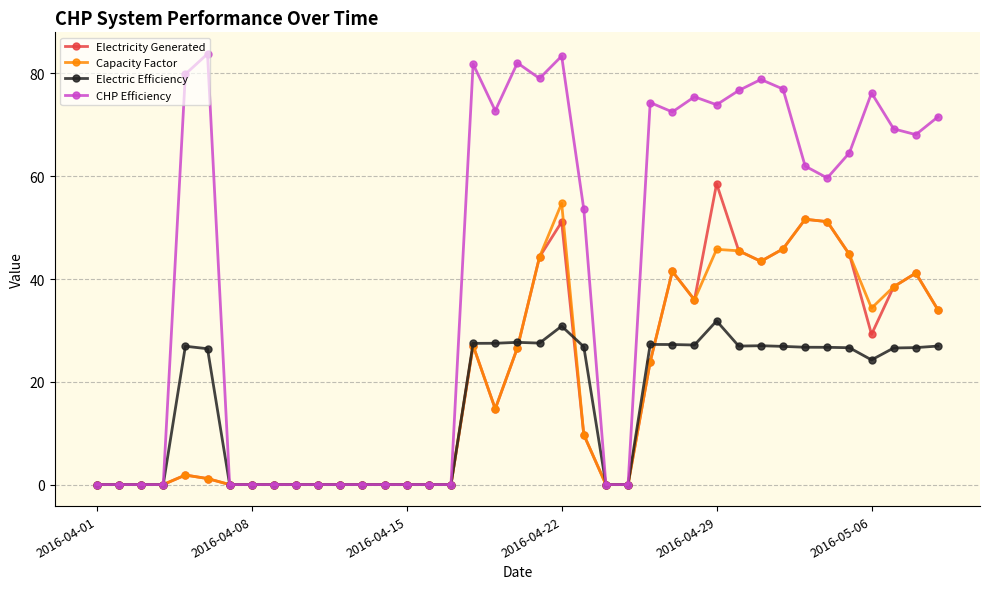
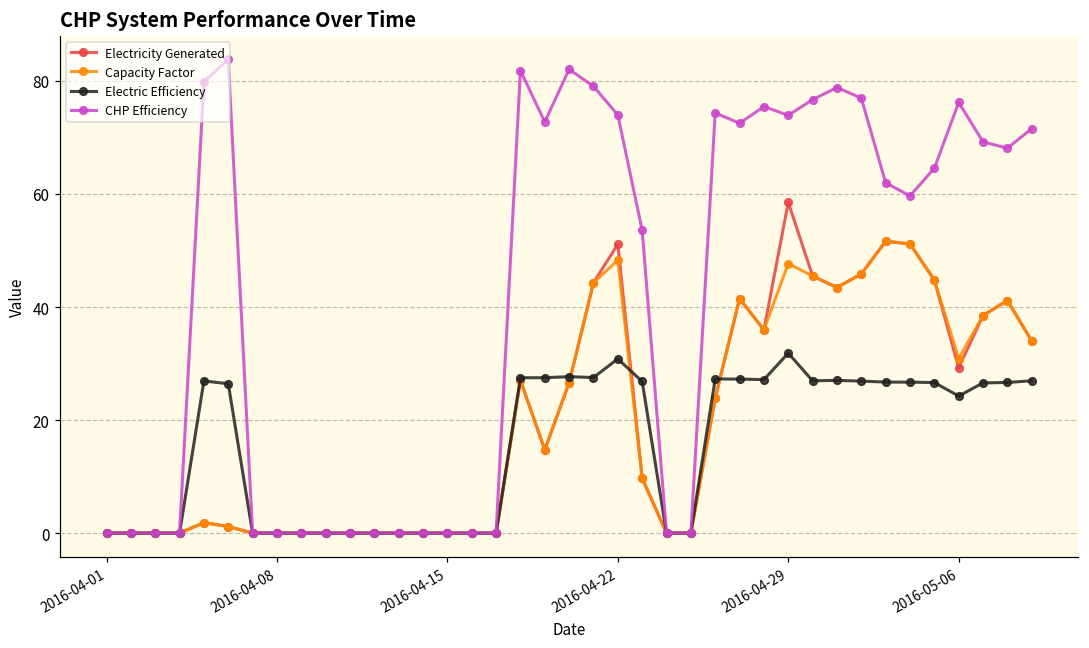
  {
    "Electricity Generated": {
      "2016-04-22": 51,
      "2016-04-29": 59,
      "2016-05-06": 29
    },
    "Capacity Factor": {
-     "2016-04-22": 55,
-     "2016-04-29": 46,
-     "2016-05-06": 34
+     "2016-04-22": 48,
+     "2016-04-29": 48,
+     "2016-05-06": 31
    },
    "Electric Efficiency": {
      "2016-04-22": 31,
      "2016-04-29": 32,
      "2016-05-06": 24
    },
    "CHP Efficiency": {
-     "2016-04-22": 83,
+     "2016-04-22": 74,
      "2016-04-29": 74,
      "2016-05-06": 76
    }
  }
